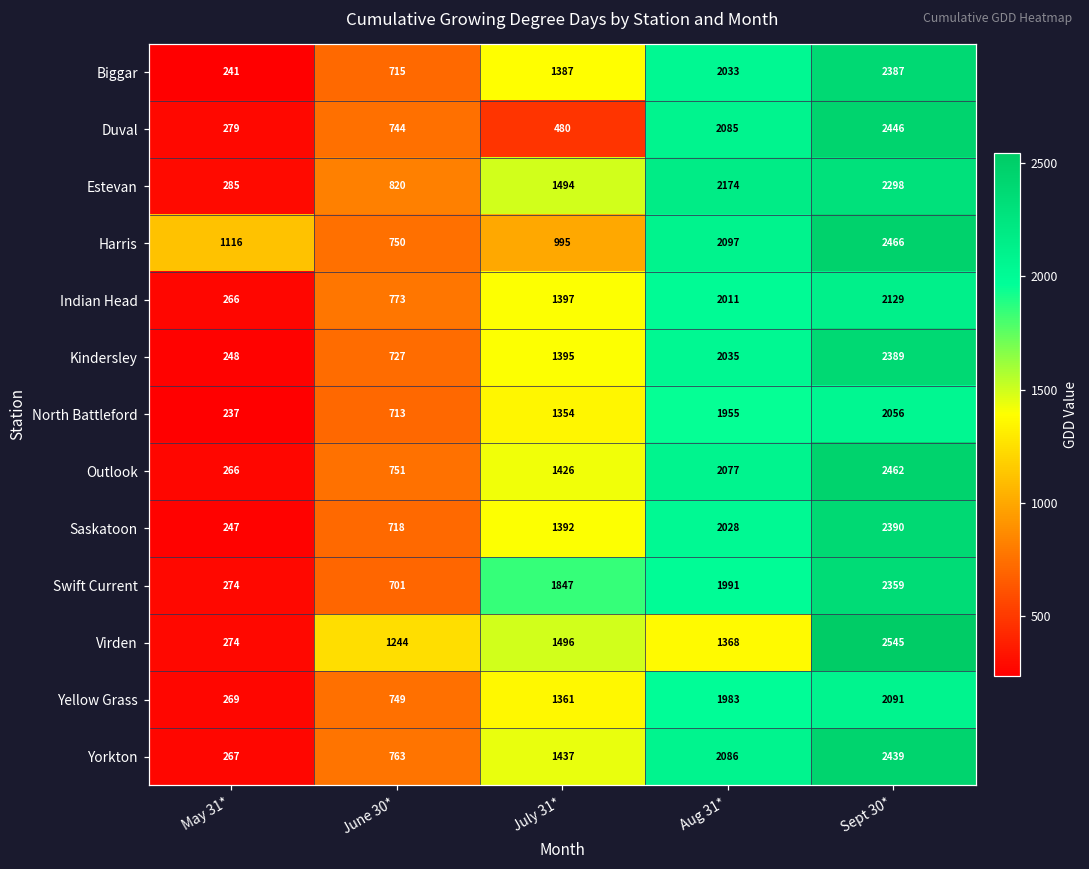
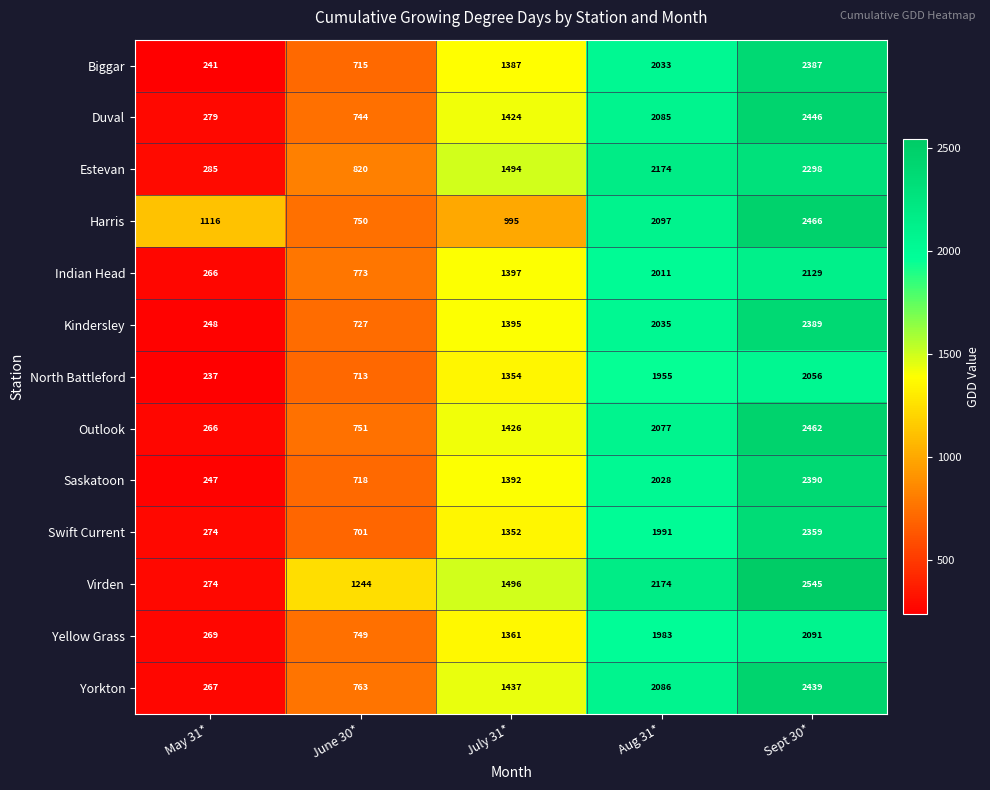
  {
    "Biggar": {
      "May 31*": 241,
      "June 30*": 715,
      "July 31*": 1387,
      "Aug 31*": 2033,
      "Sept 30*": 2387
    },
    "Duval": {
      "May 31*": 279,
      "June 30*": 744,
-     "July 31*": 480,
+     "July 31*": 1424,
      "Aug 31*": 2085,
      "Sept 30*": 2446
    },
    "Estevan": {
      "May 31*": 285,
      "June 30*": 820,
      "July 31*": 1494,
      "Aug 31*": 2174,
      "Sept 30*": 2298
    },
    "Harris": {
      "May 31*": 1116,
      "June 30*": 750,
      "July 31*": 995,
      "Aug 31*": 2097,
      "Sept 30*": 2466
    },
    "Indian Head": {
      "May 31*": 266,
      "June 30*": 773,
      "July 31*": 1397,
      "Aug 31*": 2011,
      "Sept 30*": 2129
    },
    "Kindersley": {
      "May 31*": 248,
      "June 30*": 727,
      "July 31*": 1395,
      "Aug 31*": 2035,
      "Sept 30*": 2389
    },
    "North Battleford": {
      "May 31*": 237,
      "June 30*": 713,
      "July 31*": 1354,
      "Aug 31*": 1955,
      "Sept 30*": 2056
    },
    "Outlook": {
      "May 31*": 266,
      "June 30*": 751,
      "July 31*": 1426,
      "Aug 31*": 2077,
      "Sept 30*": 2462
    },
    "Saskatoon": {
      "May 31*": 247,
      "June 30*": 718,
      "July 31*": 1392,
      "Aug 31*": 2028,
      "Sept 30*": 2390
    },
    "Swift Current": {
      "May 31*": 274,
      "June 30*": 701,
-     "July 31*": 1847,
+     "July 31*": 1352,
      "Aug 31*": 1991,
      "Sept 30*": 2359
    },
    "Virden": {
      "May 31*": 274,
      "June 30*": 1244,
      "July 31*": 1496,
-     "Aug 31*": 1368,
+     "Aug 31*": 2174,
      "Sept 30*": 2545
    },
    "Yellow Grass": {
      "May 31*": 269,
      "June 30*": 749,
      "July 31*": 1361,
      "Aug 31*": 1983,
      "Sept 30*": 2091
    },
    "Yorkton": {
      "May 31*": 267,
      "June 30*": 763,
      "July 31*": 1437,
      "Aug 31*": 2086,
      "Sept 30*": 2439
    }
  }
